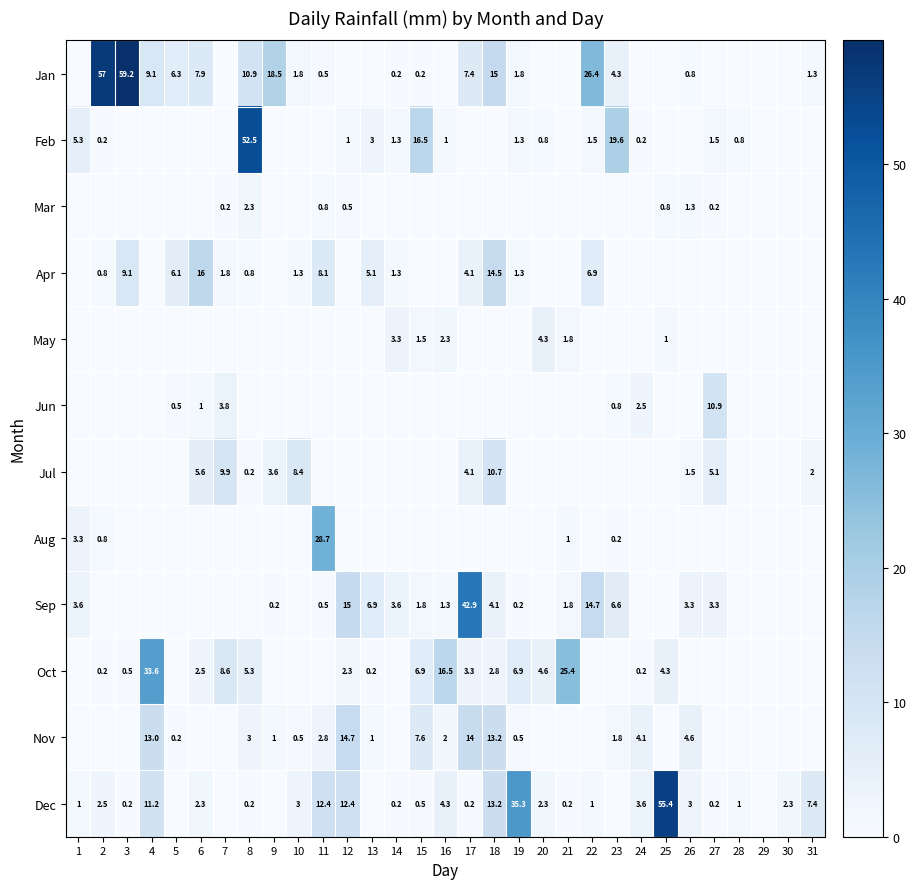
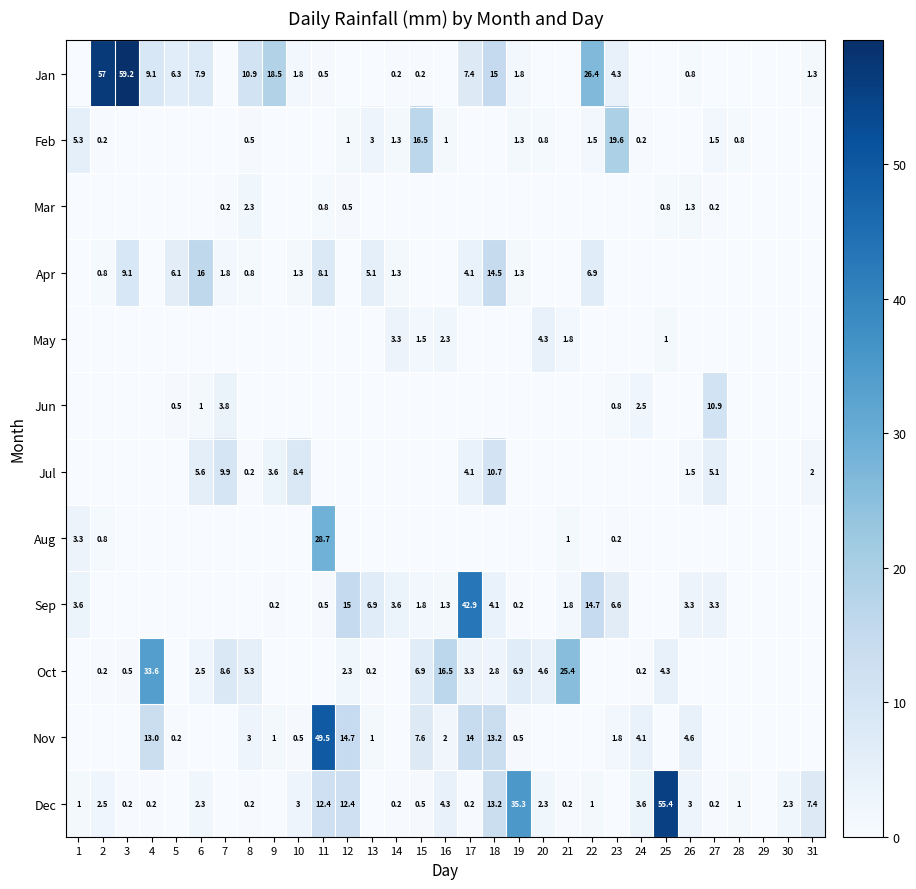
  {
    "Jan": {
      "2": 57,
      "3": 59.2,
      "4": 9.1,
      "5": 6.3,
      "6": 7.9,
      "8": 10.9,
      "9": 18.5,
      "10": 1.8,
      "11": 0.5,
      "14": 0.2,
      "15": 0.2,
      "17": 7.4,
      "18": 15,
      "19": 1.8,
      "22": 26.4,
      "23": 4.3,
      "26": 0.8,
      "31": 1.3
    },
    "Feb": {
      "1": 5.3,
      "2": 0.2,
-     "8": 52.5,
+     "8": 0.5,
      "12": 1,
      "13": 3,
      "14": 1.3,
      "15": 16.5,
      "16": 1,
      "19": 1.3,
      "20": 0.8,
      "22": 1.5,
      "23": 19.6,
      "24": 0.2,
      "27": 1.5,
      "28": 0.8
    },
    "Mar": {
      "7": 0.2,
      "8": 2.3,
      "11": 0.8,
      "12": 0.5,
      "25": 0.8,
      "26": 1.3,
      "27": 0.2
    },
    "Apr": {
      "2": 0.8,
      "3": 9.1,
      "5": 6.1,
      "6": 16,
      "7": 1.8,
      "8": 0.8,
      "10": 1.3,
      "11": 8.1,
      "13": 5.1,
      "14": 1.3,
      "17": 4.1,
      "18": 14.5,
      "19": 1.3,
      "22": 6.9
    },
    "May": {
      "14": 3.3,
      "15": 1.5,
      "16": 2.3,
      "20": 4.3,
      "21": 1.8,
      "25": 1
    },
    "Jun": {
      "5": 0.5,
      "6": 1,
      "7": 3.8,
      "23": 0.8,
      "24": 2.5,
      "27": 10.9
    },
    "Jul": {
      "6": 5.6,
      "7": 9.9,
      "8": 0.2,
      "9": 3.6,
      "10": 8.4,
      "17": 4.1,
      "18": 10.7,
      "26": 1.5,
      "27": 5.1,
      "31": 2
    },
    "Aug": {
      "1": 3.3,
      "2": 0.8,
      "11": 28.7,
      "21": 1,
      "23": 0.2
    },
    "Sep": {
      "1": 3.6,
      "9": 0.2,
      "11": 0.5,
      "12": 15,
      "13": 6.9,
      "14": 3.6,
      "15": 1.8,
      "16": 1.3,
      "17": 42.9,
      "18": 4.1,
      "19": 0.2,
      "21": 1.8,
      "22": 14.7,
      "23": 6.6,
      "26": 3.3,
      "27": 3.3
    },
    "Oct": {
      "2": 0.2,
      "3": 0.5,
      "4": 33.6,
      "6": 2.5,
      "7": 8.6,
      "8": 5.3,
      "12": 2.3,
      "13": 0.2,
      "15": 6.9,
      "16": 16.5,
      "17": 3.3,
      "18": 2.8,
      "19": 6.9,
      "20": 4.6,
      "21": 25.4,
      "24": 0.2,
      "25": 4.3
    },
    "Nov": {
      "4": 13.0,
      "5": 0.2,
      "8": 3,
      "9": 1,
      "10": 0.5,
-     "11": 2.8,
+     "11": 49.5,
      "12": 14.7,
      "13": 1,
      "15": 7.6,
      "16": 2,
      "17": 14,
      "18": 13.2,
      "19": 0.5,
      "23": 1.8,
      "24": 4.1,
      "26": 4.6
    },
    "Dec": {
      "1": 1,
      "2": 2.5,
      "3": 0.2,
-     "4": 11.2,
+     "4": 0.2,
      "6": 2.3,
      "8": 0.2,
      "10": 3,
      "11": 12.4,
      "12": 12.4,
      "14": 0.2,
      "15": 0.5,
      "16": 4.3,
      "17": 0.2,
      "18": 13.2,
      "19": 35.3,
      "20": 2.3,
      "21": 0.2,
      "22": 1,
      "24": 3.6,
      "25": 55.4,
      "26": 3,
      "27": 0.2,
      "28": 1,
      "30": 2.3,
      "31": 7.4
    }
  }
